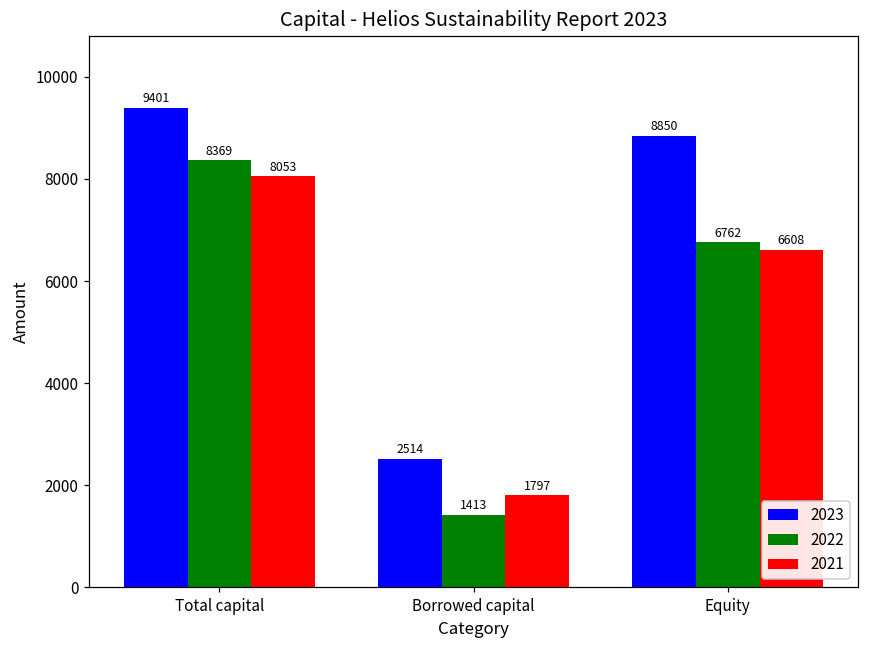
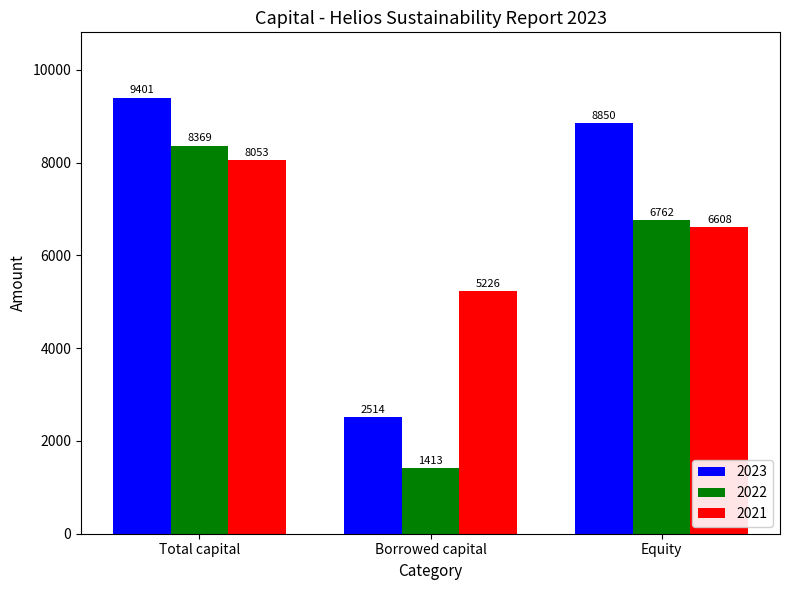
  {
    "2023": {
      "Total capital": 9401,
      "Borrowed capital": 2514,
      "Equity": 8850
    },
    "2022": {
      "Total capital": 8369,
      "Borrowed capital": 1413,
      "Equity": 6762
    },
    "2021": {
      "Total capital": 8053,
-     "Borrowed capital": 1797,
+     "Borrowed capital": 5226,
      "Equity": 6608
    }
  }
